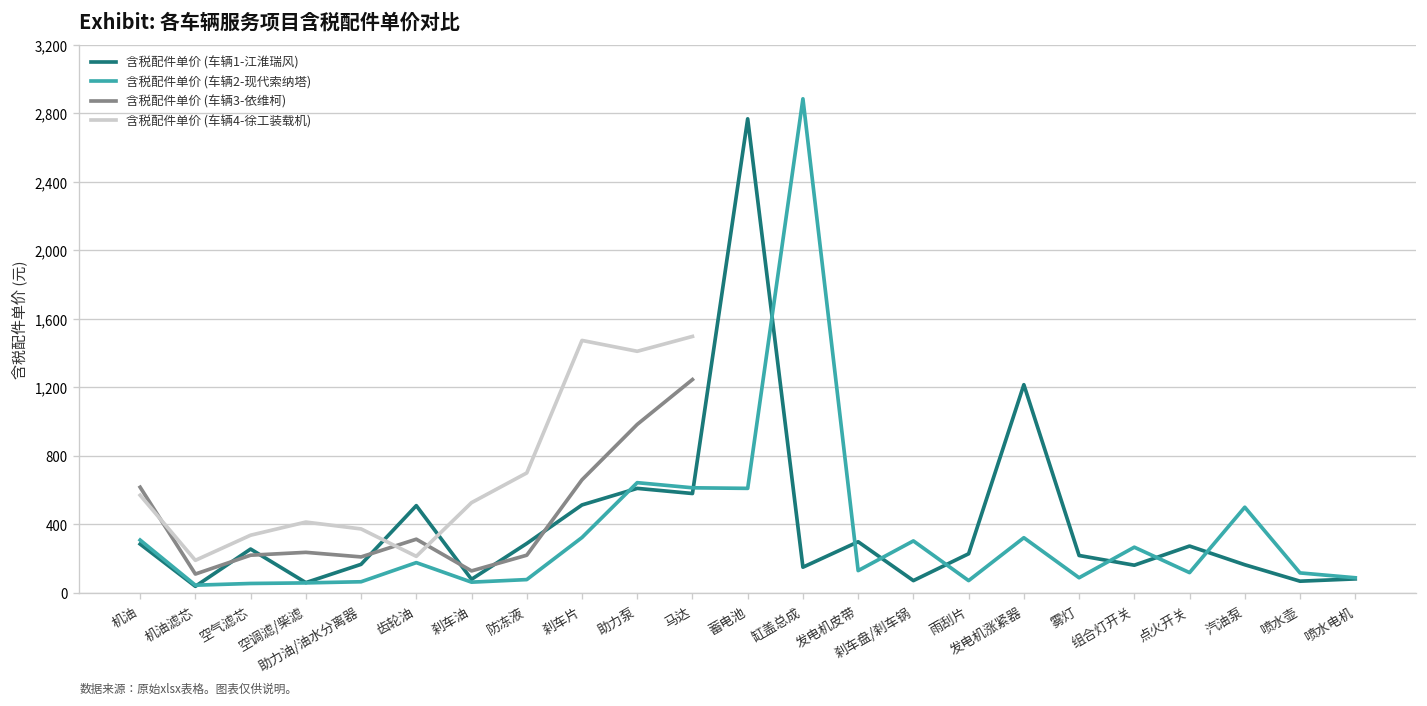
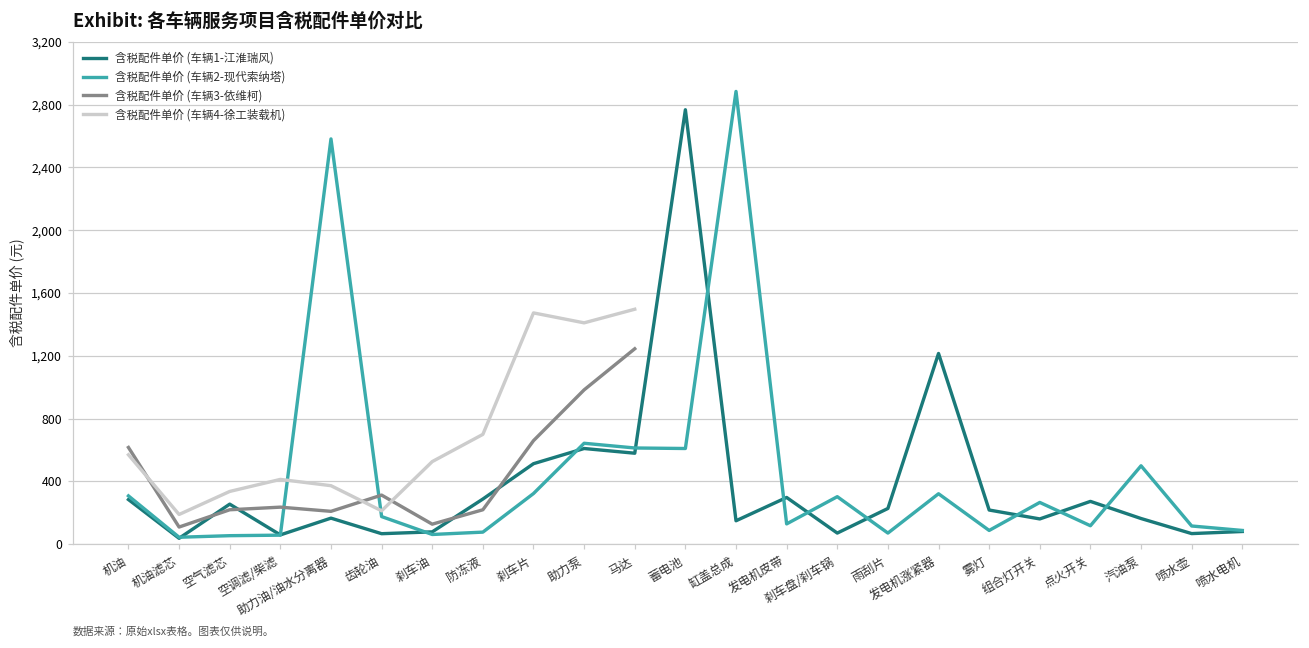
  {
    "含税配件单价 (车辆1-江淮瑞风)": {
      "机油": "290",
      "空气滤芯": "260",
      "助力油/油水分离器": "170",
-     "齿轮油": "510",
+     "齿轮油": "70",
      "防冻液": "290",
      "刹车片": "510",
      "助力泵": "610",
      "马达": "580",
      "蓄电池": "2,770",
      "缸盖总成": "150",
      "发电机皮带": "300",
      "刹车盘/刹车锅": "70",
      "雨刮片": "230",
      "发电机涨紧器": "1,220",
      "雾灯": "220",
      "组合灯开关": "160",
      "点火开关": "270",
      "汽油泵": "160",
      "喷水壶": "70"
    },
    "含税配件单价 (车辆2-现代索纳塔)": {
      "机油": "310",
      "空气滤芯": "60",
-     "助力油/油水分离器": "70",
+     "助力油/油水分离器": "2,580",
      "齿轮油": "180",
      "防冻液": "80",
      "刹车片": "320",
      "助力泵": "640",
      "马达": "610",
      "蓄电池": "610",
      "缸盖总成": "2,880",
      "发电机皮带": "130",
      "刹车盘/刹车锅": "300",
      "雨刮片": "70",
      "发电机涨紧器": "320",
      "雾灯": "90",
      "组合灯开关": "270",
      "点火开关": "120",
      "汽油泵": "500",
      "喷水壶": "120"
    },
    "含税配件单价 (车辆3-依维柯)": {
      "机油": "620",
      "机油滤芯": "110",
      "空气滤芯": "220",
      "空调滤/柴滤": "240",
      "助力油/油水分离器": "210",
      "齿轮油": "310",
      "刹车油": "130",
      "防冻液": "220",
      "刹车片": "660",
      "助力泵": "980",
      "马达": "1,250"
    },
    "含税配件单价 (车辆4-徐工装载机)": {
      "机油": "570",
      "机油滤芯": "190",
      "空气滤芯": "340",
      "空调滤/柴滤": "410",
      "助力油/油水分离器": "370",
      "齿轮油": "210",
      "刹车油": "530",
      "防冻液": "700",
      "刹车片": "1,470",
      "助力泵": "1,410",
      "马达": "1,500"
    }
  }
